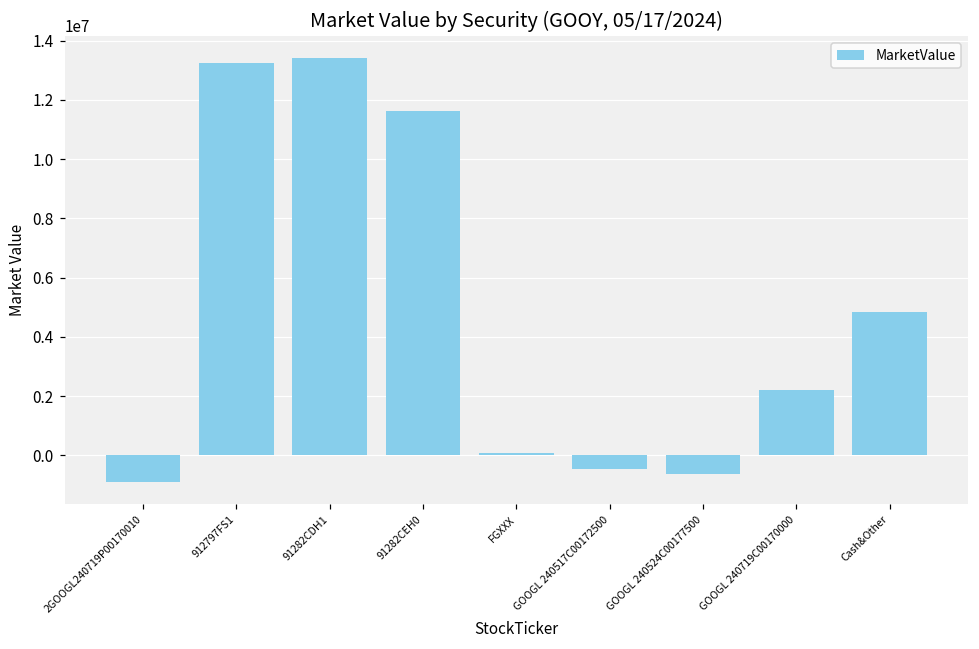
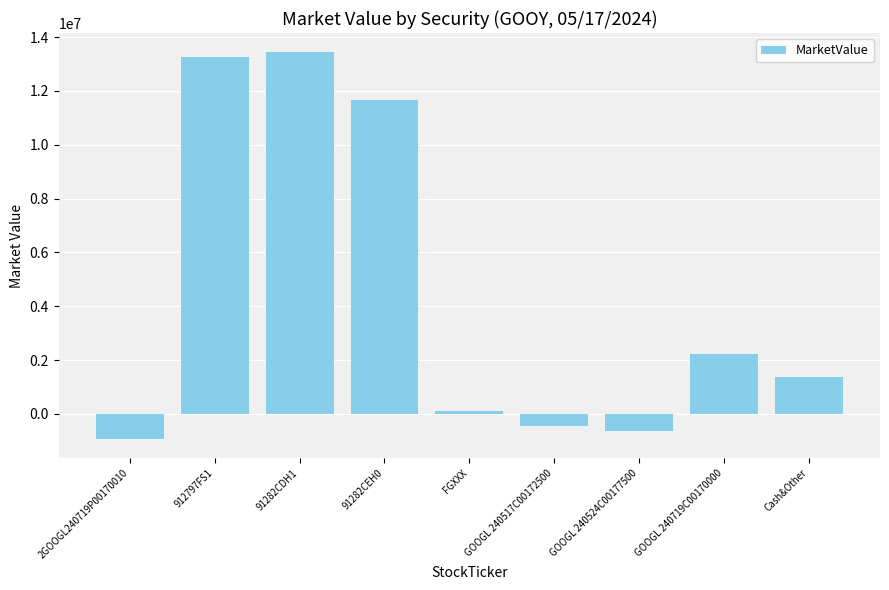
  {
    "2GOOGL240719P00170010": -900000,
    "912797FS1": 13300000,
    "91282CDH1": 13400000,
    "91282CEH0": 11600000,
    "FGXXX": 100000,
    "GOOGL 240517C00172500": -400000,
    "GOOGL 240524C00177500": -600000,
    "GOOGL 240719C00170000": 2200000,
-   "Cash&Other": 4800000
+   "Cash&Other": 1400000
  }
